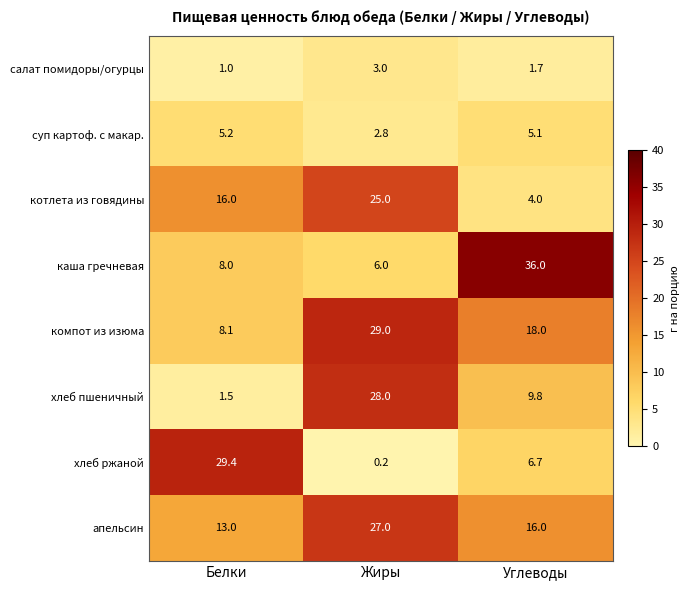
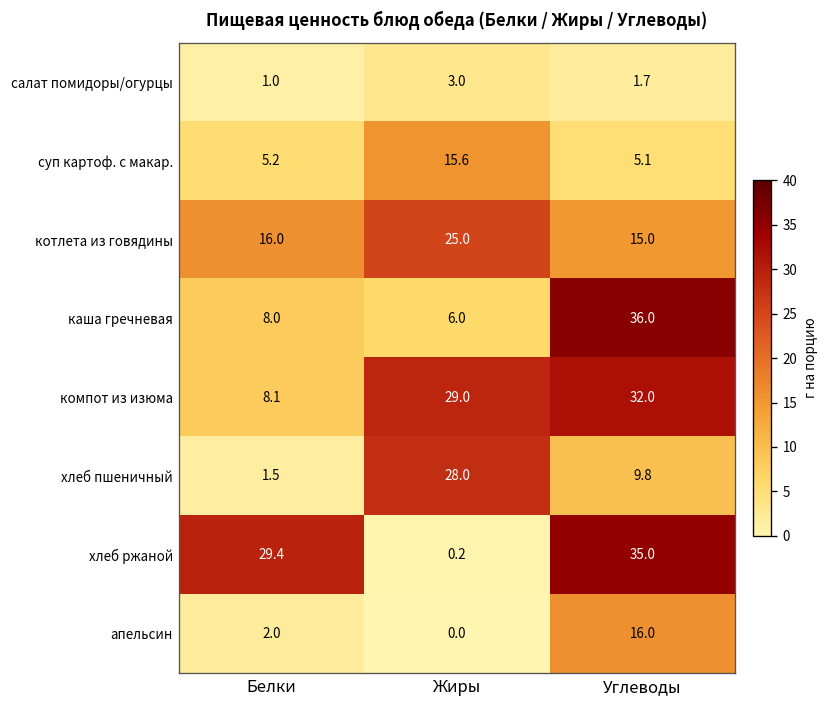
  {
    "салат помидоры/огурцы": {
      "Белки": 1.0,
      "Жиры": 3.0,
      "Углеводы": 1.7
    },
    "суп картоф. с макар.": {
      "Белки": 5.2,
-     "Жиры": 2.8,
+     "Жиры": 15.6,
      "Углеводы": 5.1
    },
    "котлета из говядины": {
      "Белки": 16.0,
      "Жиры": 25.0,
-     "Углеводы": 4.0
+     "Углеводы": 15.0
    },
    "каша гречневая": {
      "Белки": 8.0,
      "Жиры": 6.0,
      "Углеводы": 36.0
    },
    "компот из изюма": {
      "Белки": 8.1,
      "Жиры": 29.0,
-     "Углеводы": 18.0
+     "Углеводы": 32.0
    },
    "хлеб пшеничный": {
      "Белки": 1.5,
      "Жиры": 28.0,
      "Углеводы": 9.8
    },
    "хлеб ржаной": {
      "Белки": 29.4,
      "Жиры": 0.2,
-     "Углеводы": 6.7
+     "Углеводы": 35.0
    },
    "апельсин": {
-     "Белки": 13.0,
-     "Жиры": 27.0,
+     "Белки": 2.0,
+     "Жиры": 0.0,
      "Углеводы": 16.0
    }
  }
